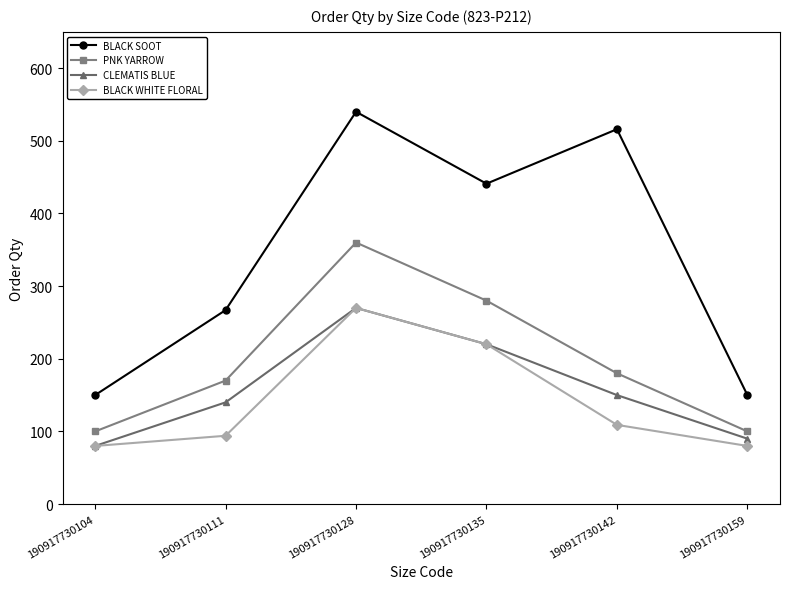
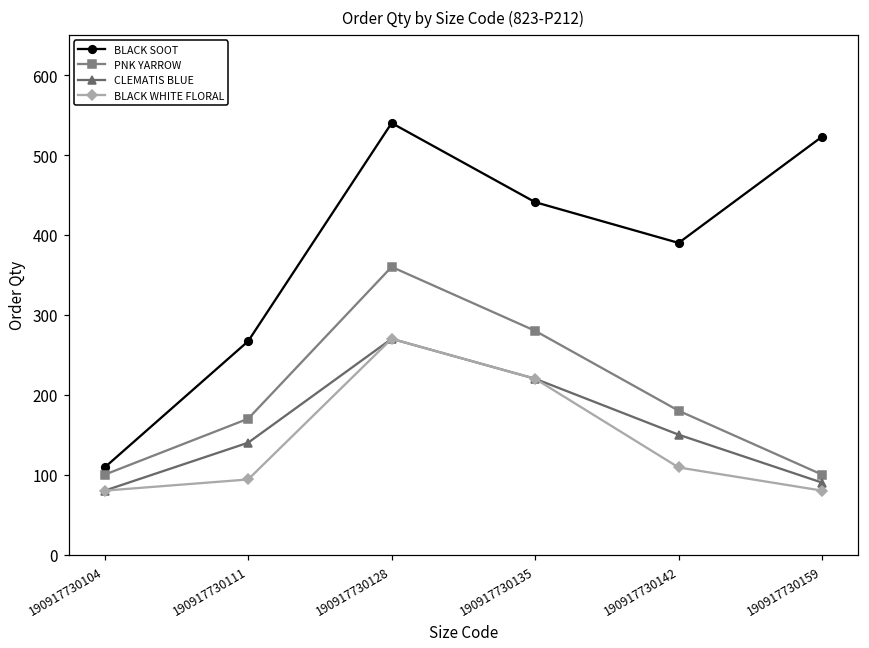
  {
    "BLACK SOOT": {
-     "190917730104": 150,
+     "190917730104": 110,
      "190917730111": 270,
      "190917730128": 540,
      "190917730135": 440,
-     "190917730142": 520,
-     "190917730159": 150
+     "190917730142": 390,
+     "190917730159": 520
    },
    "BLACK WHITE FLORAL": {
      "190917730111": 90,
      "190917730142": 110,
      "190917730159": 80
    }
  }
